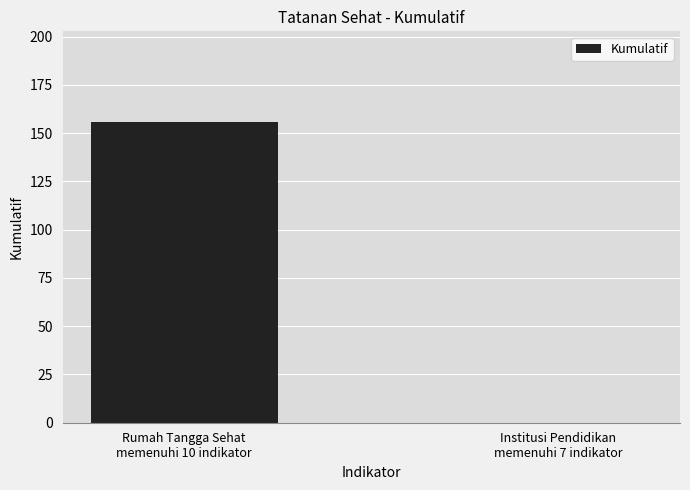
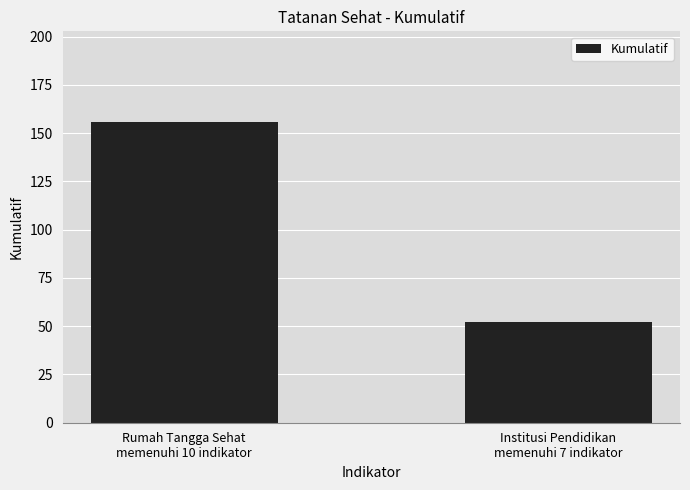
  {
    "Rumah Tangga Sehat memenuhi 10 indikator": 156,
-   "Institusi Pendidikan memenuhi 7 indikator": 0
+   "Institusi Pendidikan memenuhi 7 indikator": 52
  }
